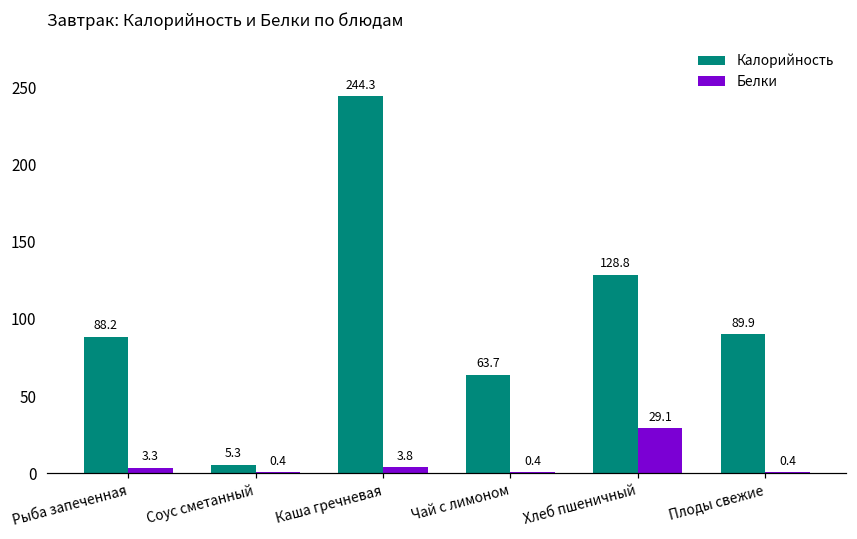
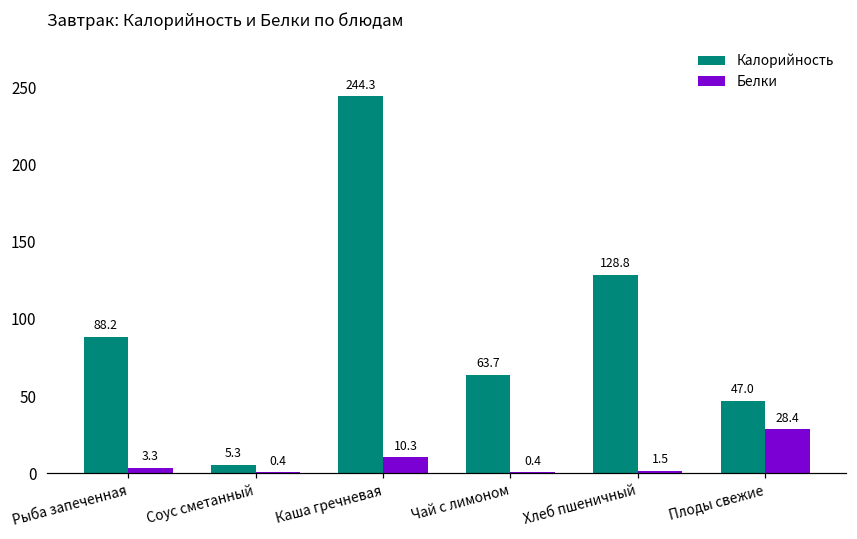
  {
    "Калорийность": {
      "Рыба запеченная": 88.2,
      "Соус сметанный": 5.3,
      "Каша гречневая": 244.3,
      "Чай с лимоном": 63.7,
      "Хлеб пшеничный": 128.8,
-     "Плоды свежие": 89.9
+     "Плоды свежие": 47.0
    },
    "Белки": {
      "Рыба запеченная": 3.3,
      "Соус сметанный": 0.4,
-     "Каша гречневая": 3.8,
+     "Каша гречневая": 10.3,
      "Чай с лимоном": 0.4,
-     "Хлеб пшеничный": 29.1,
-     "Плоды свежие": 0.4
+     "Хлеб пшеничный": 1.5,
+     "Плоды свежие": 28.4
    }
  }
